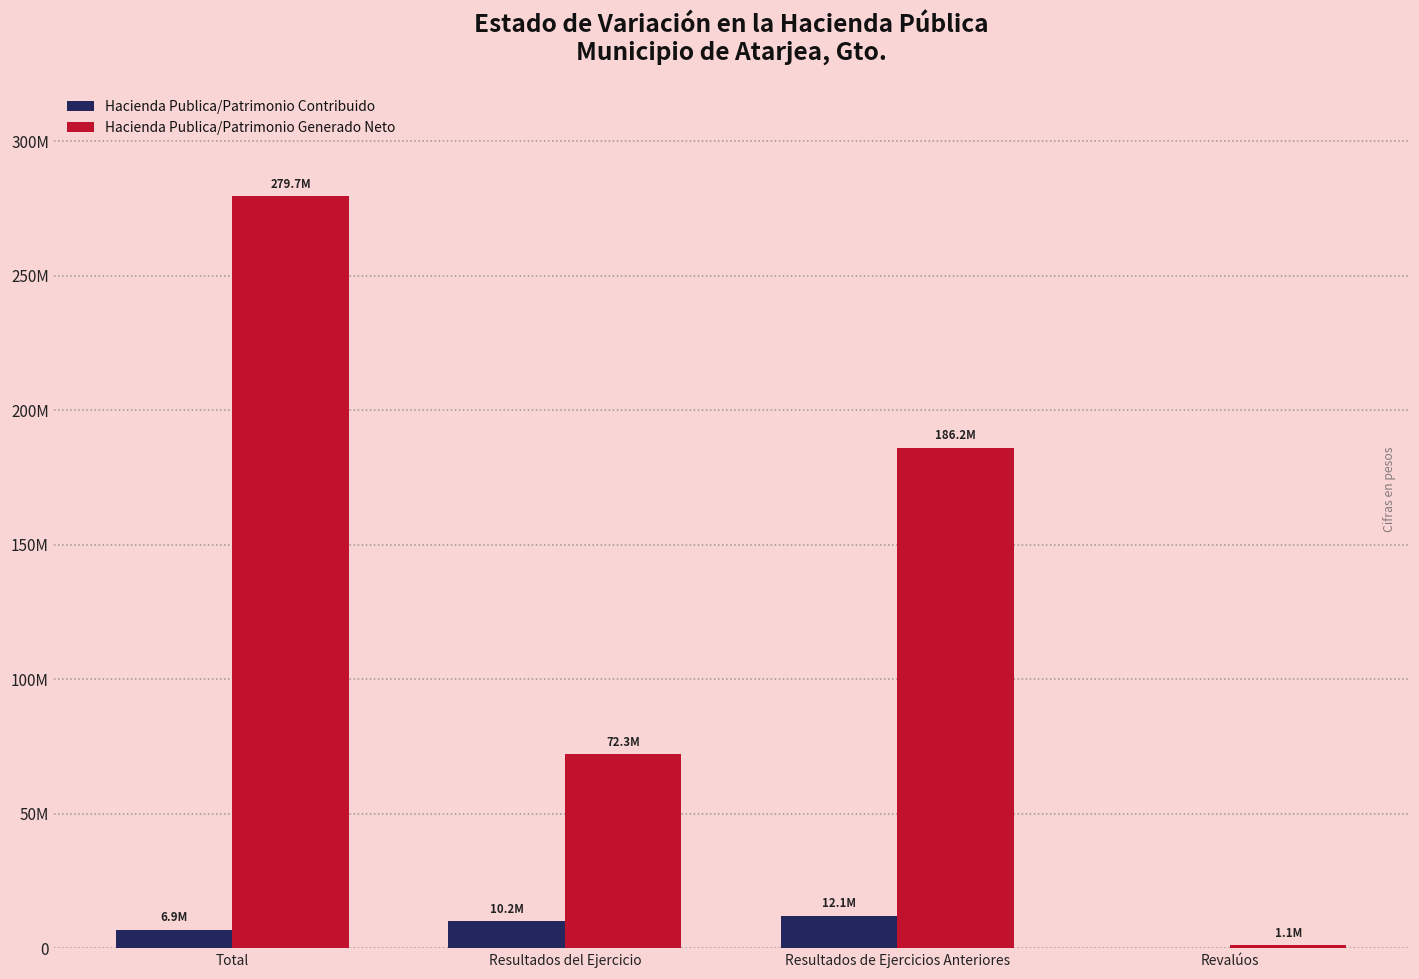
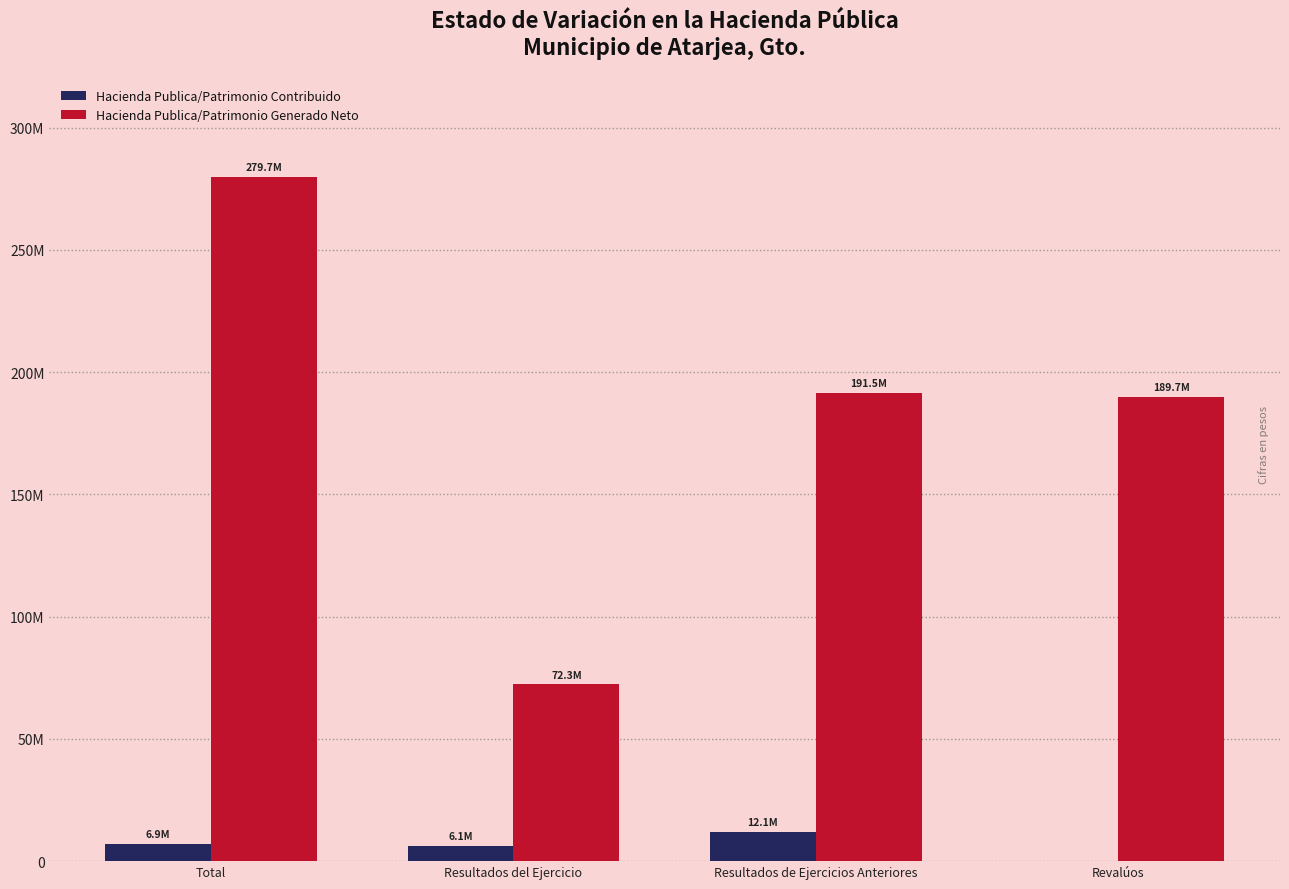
  {
    "Hacienda Publica/Patrimonio Contribuido": {
      "Total": "6.9M",
-     "Resultados del Ejercicio": "10.2M",
+     "Resultados del Ejercicio": "6.1M",
      "Resultados de Ejercicios Anteriores": "12.1M"
    },
    "Hacienda Publica/Patrimonio Generado Neto": {
      "Total": "279.7M",
      "Resultados del Ejercicio": "72.3M",
-     "Resultados de Ejercicios Anteriores": "186.2M",
-     "Revalúos": "1.1M"
+     "Resultados de Ejercicios Anteriores": "191.5M",
+     "Revalúos": "189.7M"
    }
  }
